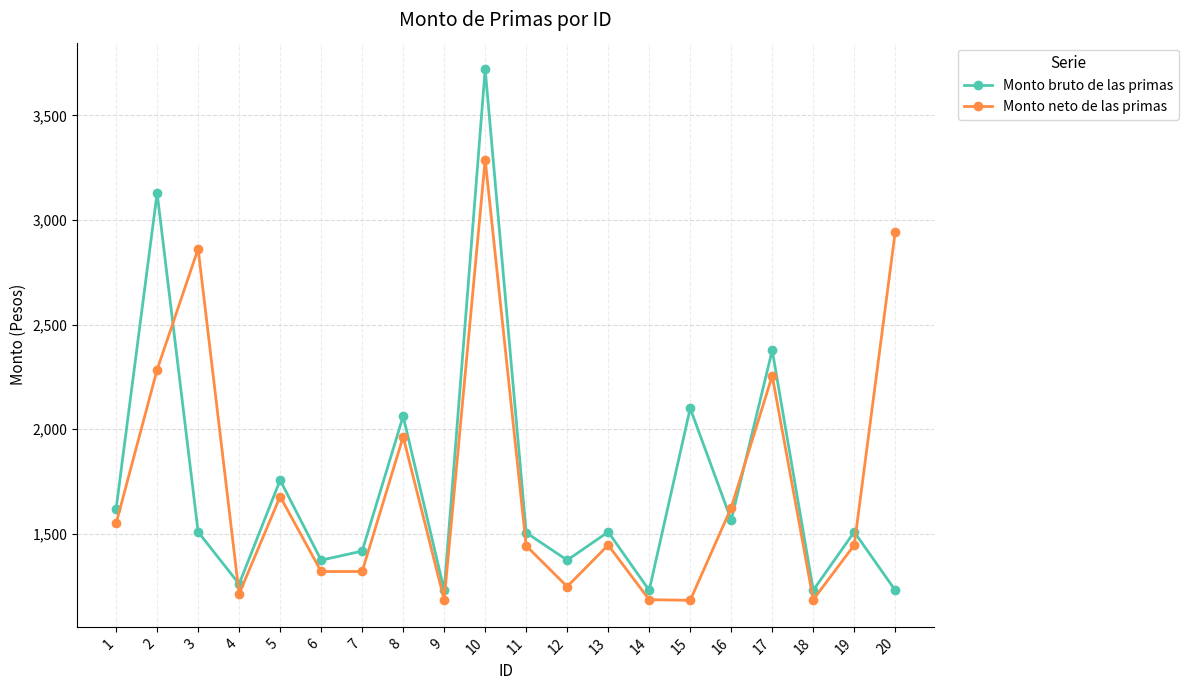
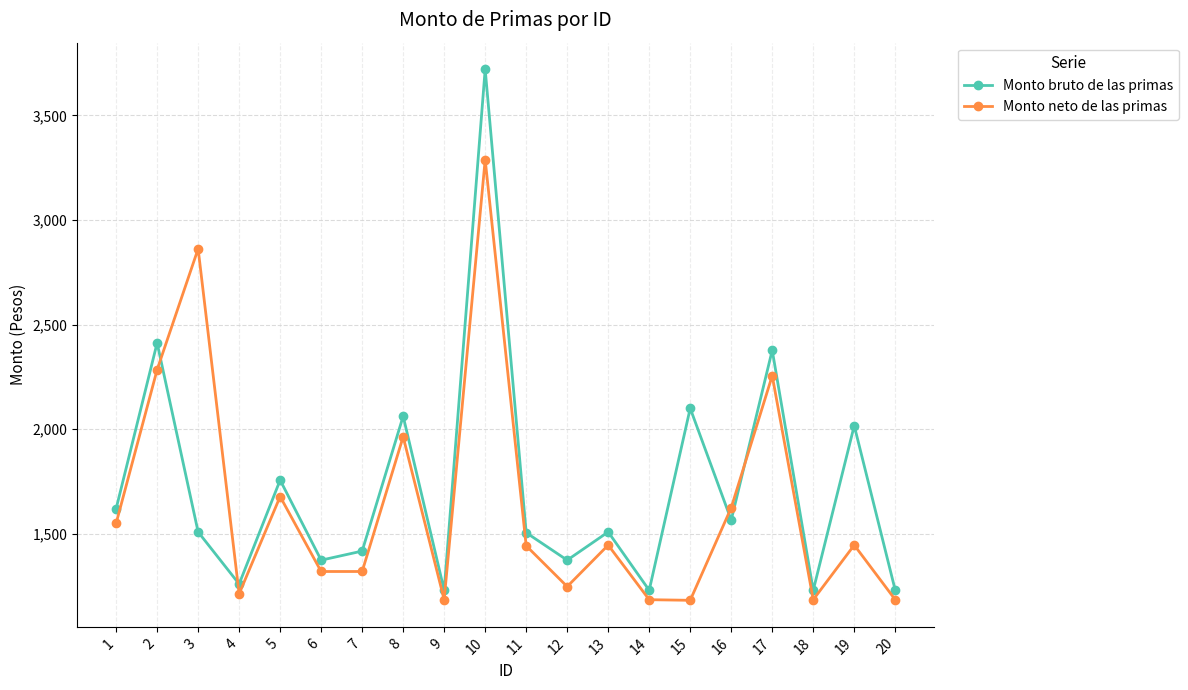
  {
    "Monto bruto de las primas": {
      "1": "1,620",
-     "2": "3,130",
+     "2": "2,410",
      "3": "1,510",
      "4": "1,260",
      "5": "1,760",
      "6": "1,370",
      "7": "1,420",
      "8": "2,060",
      "9": "1,230",
      "10": "3,720",
      "11": "1,500",
      "12": "1,370",
      "13": "1,510",
      "14": "1,230",
      "15": "2,100",
      "16": "1,560",
      "17": "2,380",
      "18": "1,230",
-     "19": "1,510",
+     "19": "2,020",
      "20": "1,230"
    },
    "Monto neto de las primas": {
      "1": "1,550",
      "2": "2,280",
      "3": "2,860",
      "4": "1,210",
      "5": "1,680",
      "6": "1,320",
      "7": "1,320",
      "8": "1,960",
      "9": "1,180",
      "10": "3,290",
      "11": "1,440",
      "12": "1,250",
      "13": "1,450",
      "14": "1,180",
      "15": "1,180",
      "16": "1,620",
      "17": "2,260",
      "18": "1,180",
      "19": "1,450",
-     "20": "2,940"
+     "20": "1,180"
    }
  }
